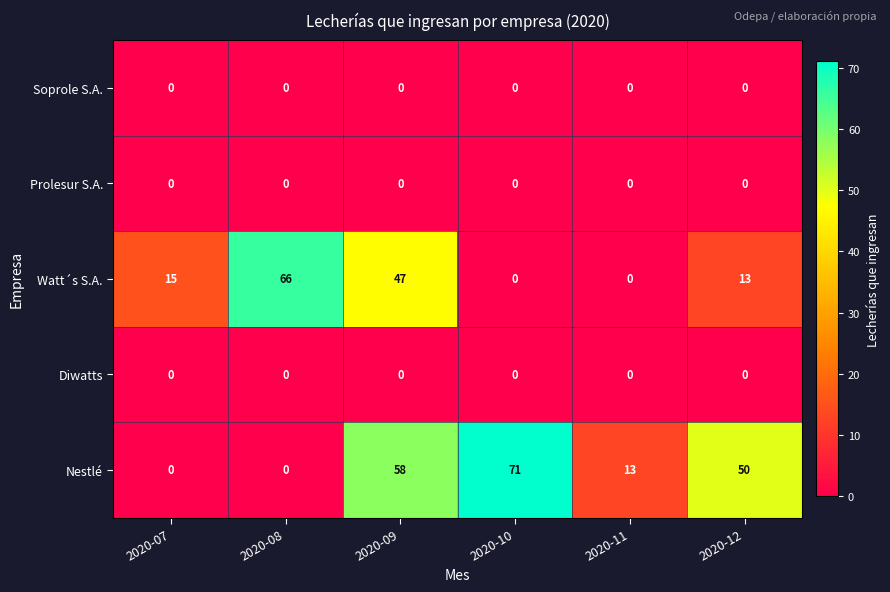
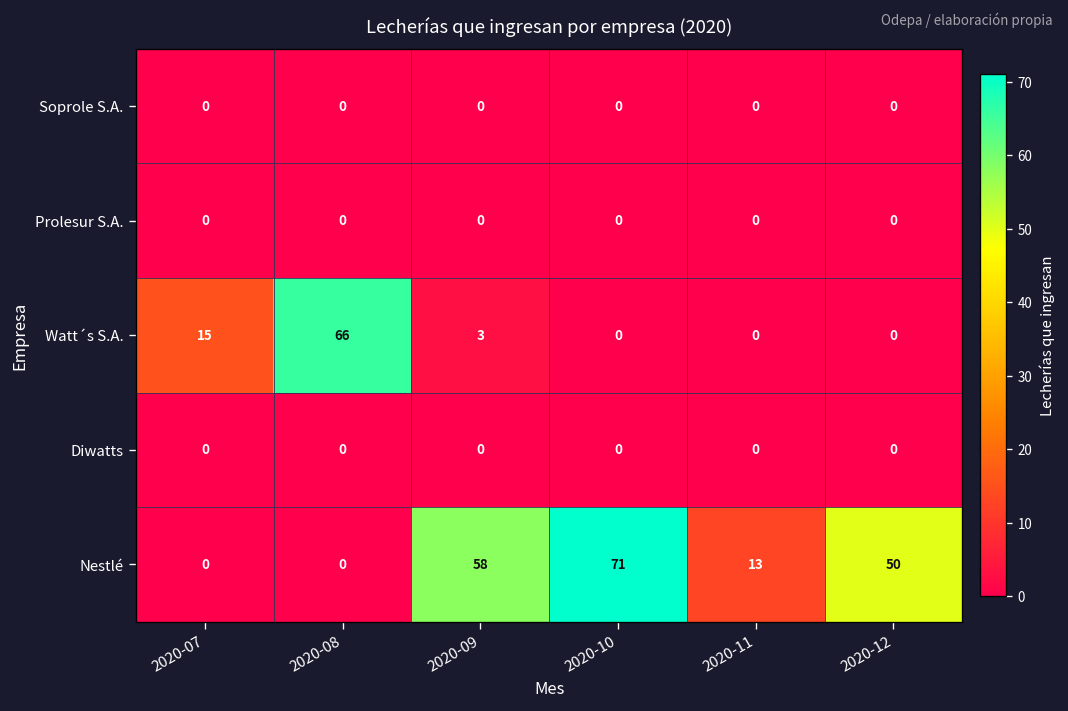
  {
    "Soprole S.A.": {
      "2020-07": 0,
      "2020-08": 0,
      "2020-09": 0,
      "2020-10": 0,
      "2020-11": 0,
      "2020-12": 0
    },
    "Prolesur S.A.": {
      "2020-07": 0,
      "2020-08": 0,
      "2020-09": 0,
      "2020-10": 0,
      "2020-11": 0,
      "2020-12": 0
    },
    "Watt´s S.A.": {
      "2020-07": 15,
      "2020-08": 66,
-     "2020-09": 47,
+     "2020-09": 3,
      "2020-10": 0,
      "2020-11": 0,
-     "2020-12": 13
+     "2020-12": 0
    },
    "Diwatts": {
      "2020-07": 0,
      "2020-08": 0,
      "2020-09": 0,
      "2020-10": 0,
      "2020-11": 0,
      "2020-12": 0
    },
    "Nestlé": {
      "2020-07": 0,
      "2020-08": 0,
      "2020-09": 58,
      "2020-10": 71,
      "2020-11": 13,
      "2020-12": 50
    }
  }
